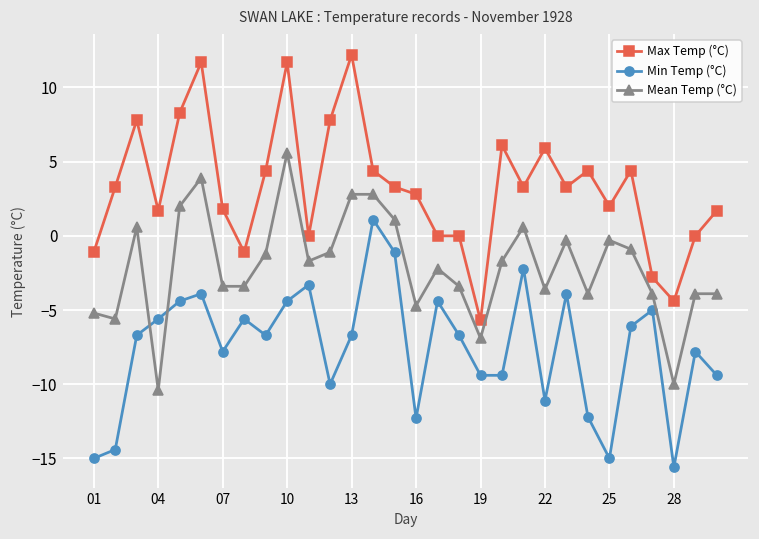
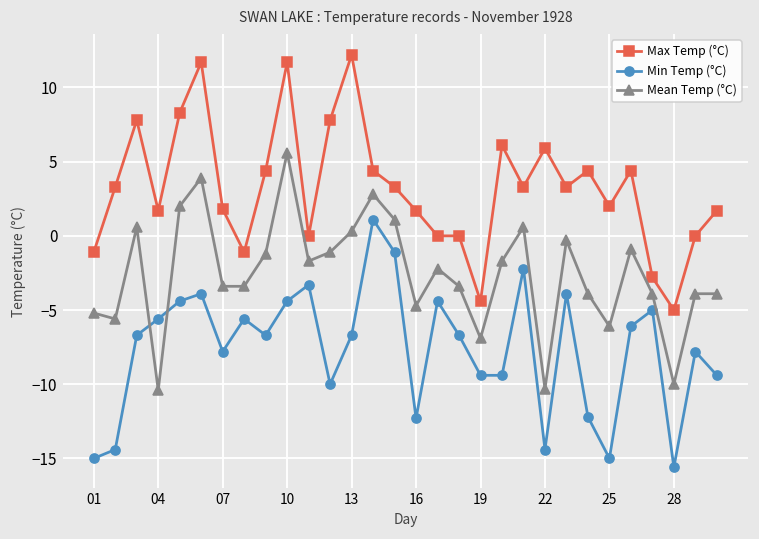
  {
    "Max Temp (°C)": {
      "01": -1.1,
      "04": 1.7,
      "07": 1.8,
      "10": 11.7,
      "13": 12.2,
-     "16": 2.8,
-     "19": -5.7,
+     "16": 1.7,
+     "19": -4.4,
      "22": 5.9,
      "25": 2.0,
-     "28": -4.4
+     "28": -5.0
    },
    "Min Temp (°C)": {
      "01": -15.0,
      "04": -5.6,
      "07": -7.8,
      "10": -4.4,
      "13": -6.7,
      "16": -12.3,
      "19": -9.4,
-     "22": -11.1,
+     "22": -14.4,
      "25": -15.0,
      "28": -15.6
    },
    "Mean Temp (°C)": {
      "01": -5.2,
      "04": -10.4,
      "07": -3.4,
      "10": 5.6,
-     "13": 2.8,
+     "13": 0.3,
      "16": -4.7,
      "19": -6.9,
-     "22": -3.6,
-     "25": -0.3,
+     "22": -10.3,
+     "25": -6.1,
      "28": -10.0
    }
  }
